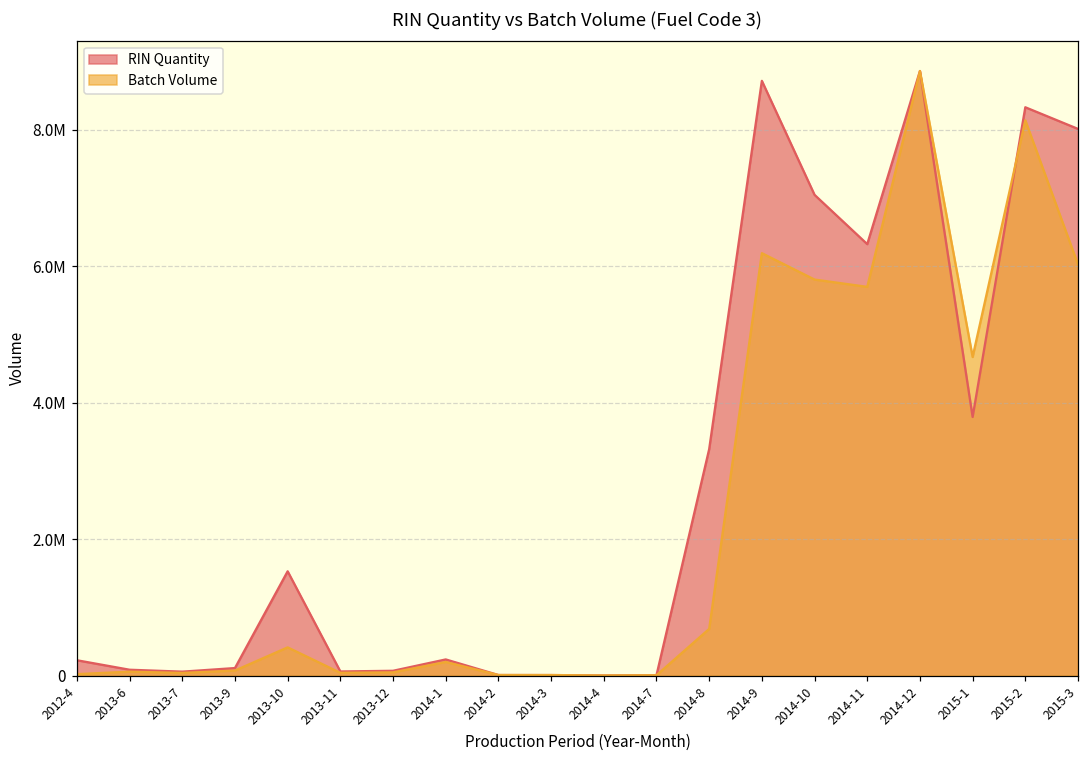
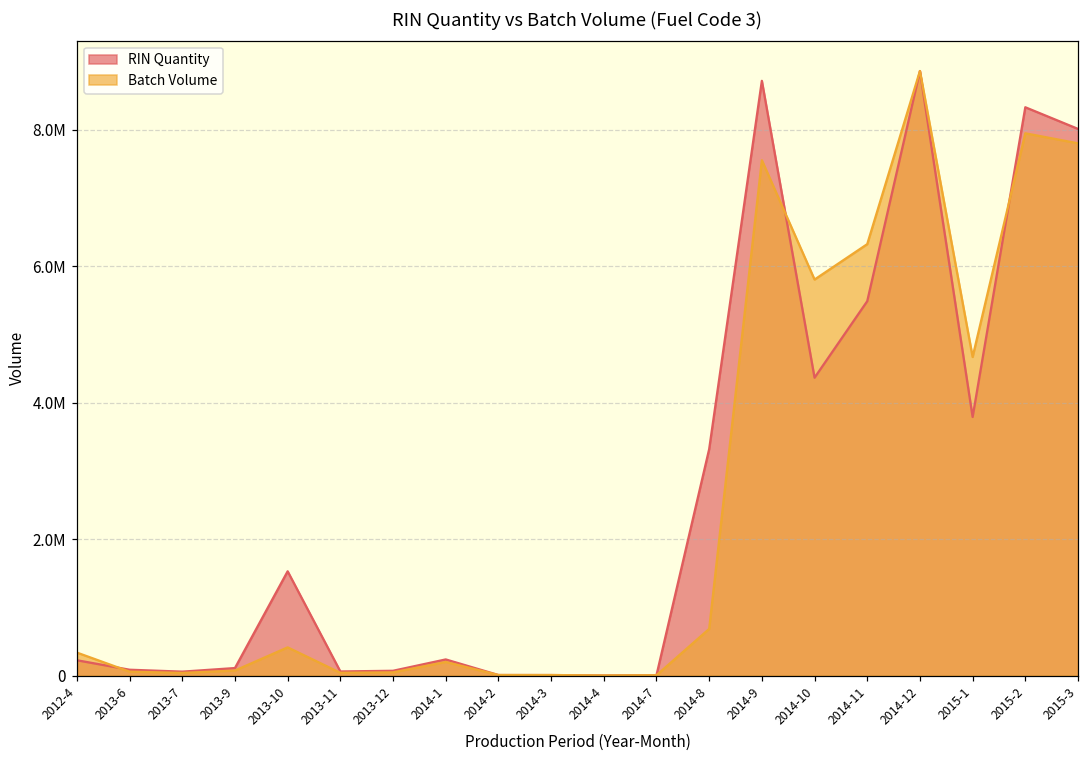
  {
    "RIN Quantity": {
      "2012-4": 200000,
      "2013-10": 1500000,
      "2014-8": 3300000,
      "2014-9": 8700000,
-     "2014-10": 7000000,
-     "2014-11": 6300000,
+     "2014-10": 4400000,
+     "2014-11": 5500000,
      "2015-1": 3800000,
      "2015-2": 8300000,
      "2015-3": 8000000
    },
    "Batch Volume": {
-     "2012-4": 0,
+     "2012-4": 300000,
      "2013-10": 400000,
      "2014-8": 700000,
-     "2014-9": 6200000,
+     "2014-9": 7600000,
      "2014-10": 5800000,
-     "2014-11": 5700000,
+     "2014-11": 6300000,
      "2015-1": 4700000,
-     "2015-2": 8100000,
-     "2015-3": 6000000
+     "2015-2": 8000000,
+     "2015-3": 7800000
    }
  }
